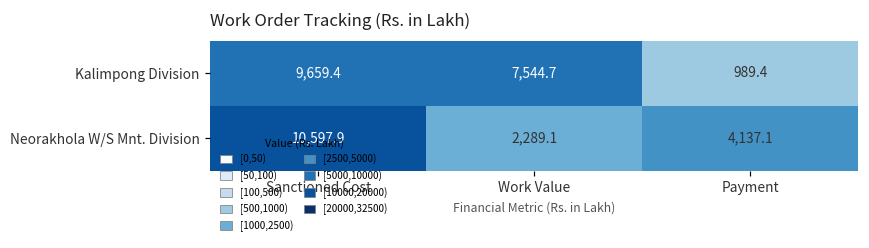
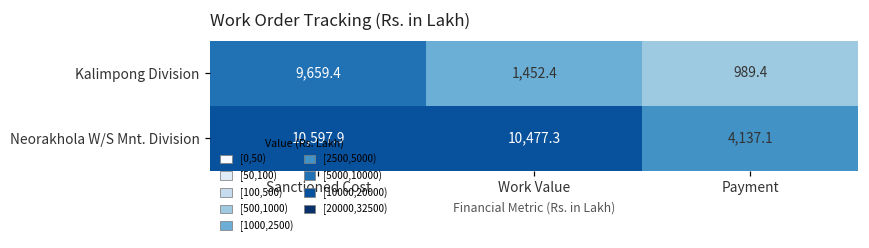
  {
    "Kalimpong Division": {
      "Sanctioned Cost": "9,659.4",
-     "Work Value": "7,544.7",
+     "Work Value": "1,452.4",
      "Payment": "989.4"
    },
    "Neorakhola W/S Mnt. Division": {
      "Sanctioned Cost": "10,597.9",
-     "Work Value": "2,289.1",
+     "Work Value": "10,477.3",
      "Payment": "4,137.1"
    }
  }
